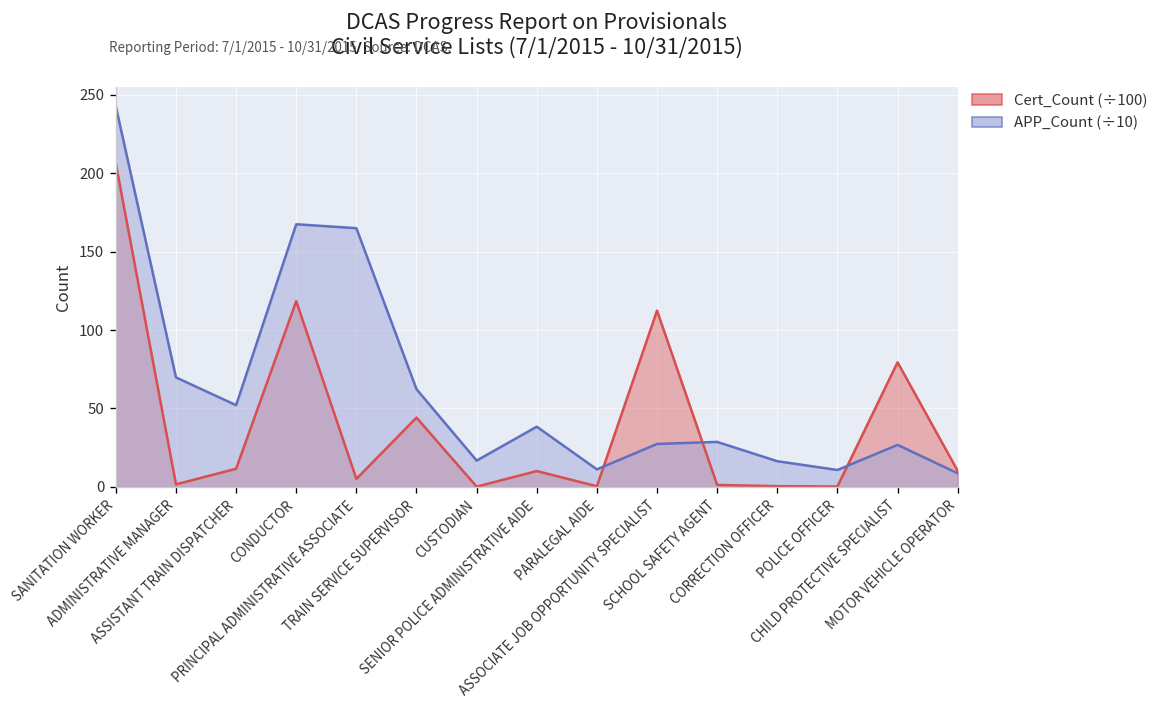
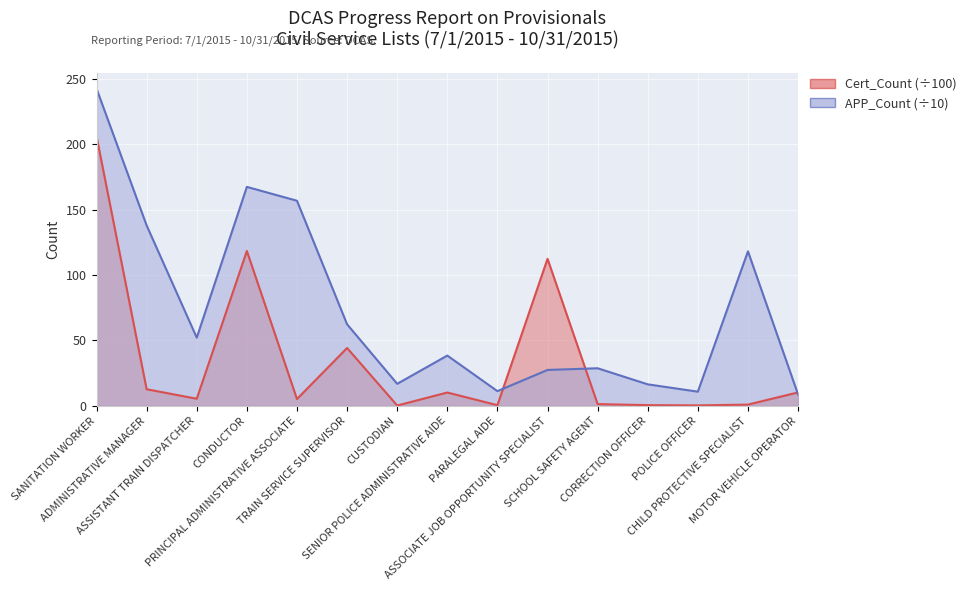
  {
    "Cert_Count (÷100)": {
      "SANITATION WORKER": 206,
-     "ADMINISTRATIVE MANAGER": 2,
-     "ASSISTANT TRAIN DISPATCHER": 12,
+     "ADMINISTRATIVE MANAGER": 13,
+     "ASSISTANT TRAIN DISPATCHER": 5,
      "CONDUCTOR": 118,
      "PRINCIPAL ADMINISTRATIVE ASSOCIATE": 5,
      "TRAIN SERVICE SUPERVISOR": 44,
      "CUSTODIAN": 0,
      "SENIOR POLICE ADMINISTRATIVE AIDE": 10,
      "PARALEGAL AIDE": 0,
      "ASSOCIATE JOB OPPORTUNITY SPECIALIST": 112,
      "SCHOOL SAFETY AGENT": 1,
      "CORRECTION OFFICER": 1,
      "POLICE OFFICER": 0,
-     "CHILD PROTECTIVE SPECIALIST": 79
+     "CHILD PROTECTIVE SPECIALIST": 1
    },
    "APP_Count (÷10)": {
      "SANITATION WORKER": 243,
-     "ADMINISTRATIVE MANAGER": 70,
+     "ADMINISTRATIVE MANAGER": 138,
      "ASSISTANT TRAIN DISPATCHER": 52,
      "CONDUCTOR": 167,
-     "PRINCIPAL ADMINISTRATIVE ASSOCIATE": 165,
+     "PRINCIPAL ADMINISTRATIVE ASSOCIATE": 157,
      "TRAIN SERVICE SUPERVISOR": 62,
      "CUSTODIAN": 17,
      "SENIOR POLICE ADMINISTRATIVE AIDE": 38,
      "PARALEGAL AIDE": 11,
      "ASSOCIATE JOB OPPORTUNITY SPECIALIST": 27,
      "SCHOOL SAFETY AGENT": 29,
      "CORRECTION OFFICER": 16,
      "POLICE OFFICER": 11,
-     "CHILD PROTECTIVE SPECIALIST": 27
+     "CHILD PROTECTIVE SPECIALIST": 118
    }
  }
